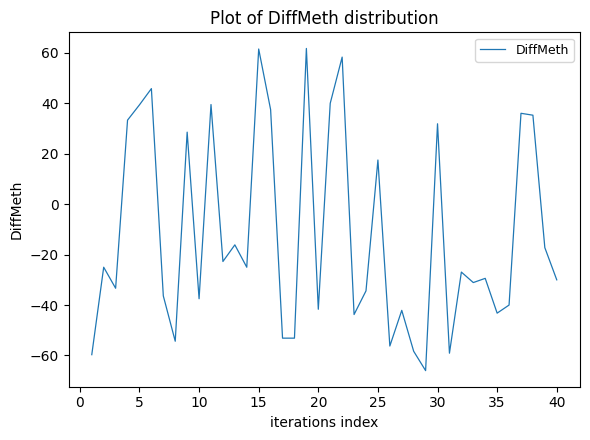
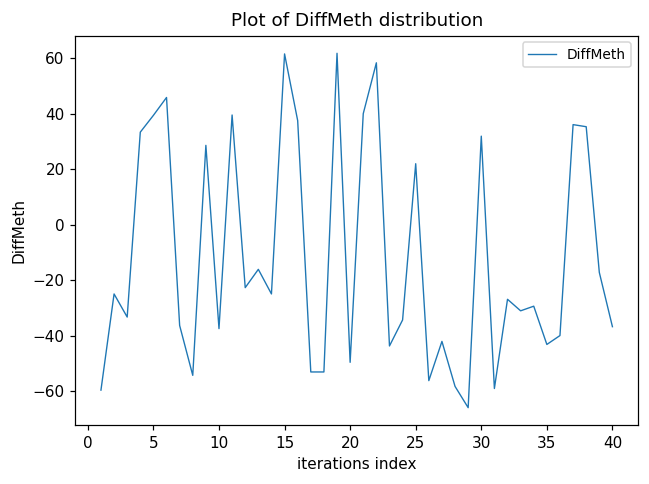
  {
    "5": 39,
    "10": -38,
    "15": 62,
-   "20": -42,
-   "25": 18,
+   "20": -50,
+   "25": 22,
    "30": 32,
    "35": -43,
-   "40": -30
+   "40": -37
  }
